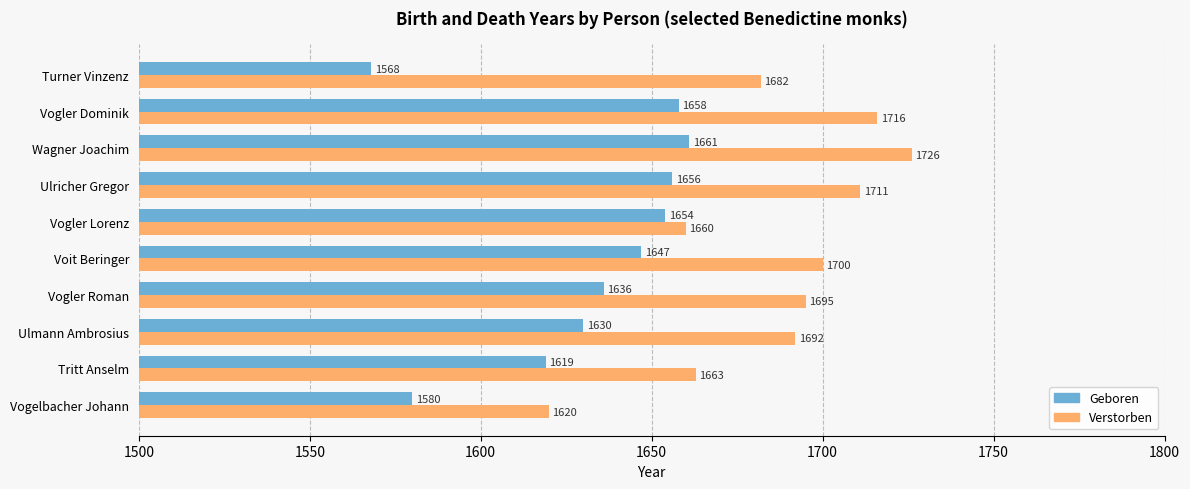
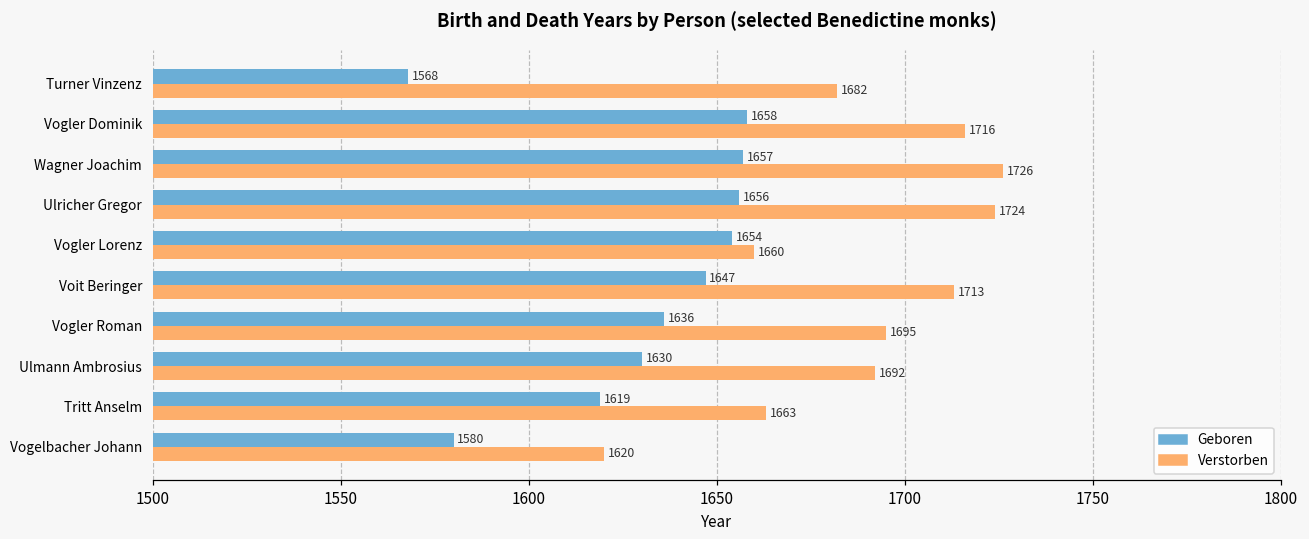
  {
    "Geboren": {
      "Turner Vinzenz": 1568,
      "Vogler Dominik": 1658,
-     "Wagner Joachim": 1661,
+     "Wagner Joachim": 1657,
      "Ulricher Gregor": 1656,
      "Vogler Lorenz": 1654,
      "Voit Beringer": 1647,
      "Vogler Roman": 1636,
      "Ulmann Ambrosius": 1630,
      "Tritt Anselm": 1619,
      "Vogelbacher Johann": 1580
    },
    "Verstorben": {
      "Turner Vinzenz": 1682,
      "Vogler Dominik": 1716,
      "Wagner Joachim": 1726,
-     "Ulricher Gregor": 1711,
+     "Ulricher Gregor": 1724,
      "Vogler Lorenz": 1660,
-     "Voit Beringer": 1700,
+     "Voit Beringer": 1713,
      "Vogler Roman": 1695,
      "Ulmann Ambrosius": 1692,
      "Tritt Anselm": 1663,
      "Vogelbacher Johann": 1620
    }
  }
